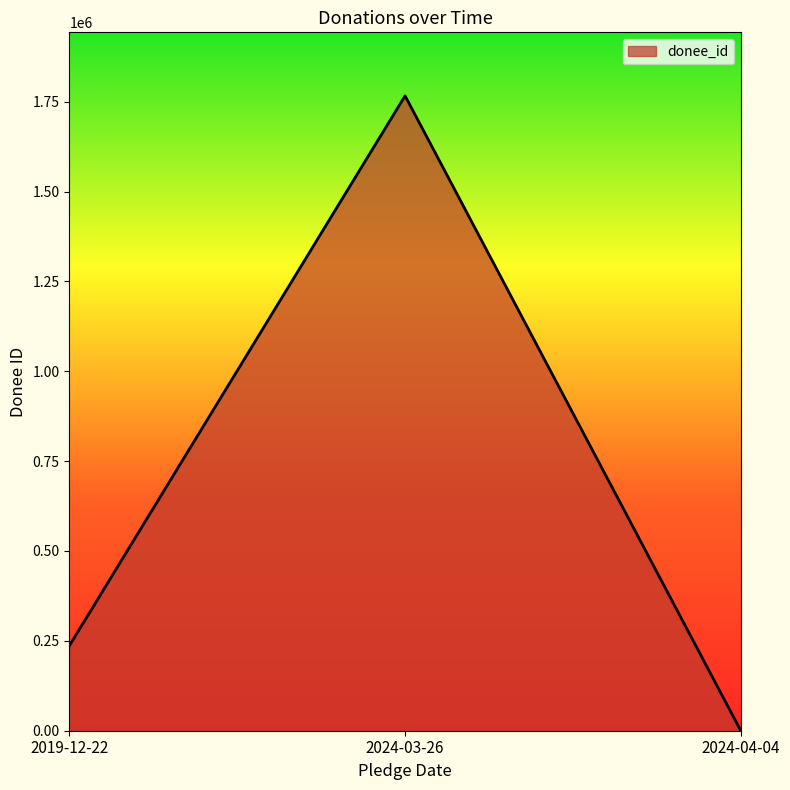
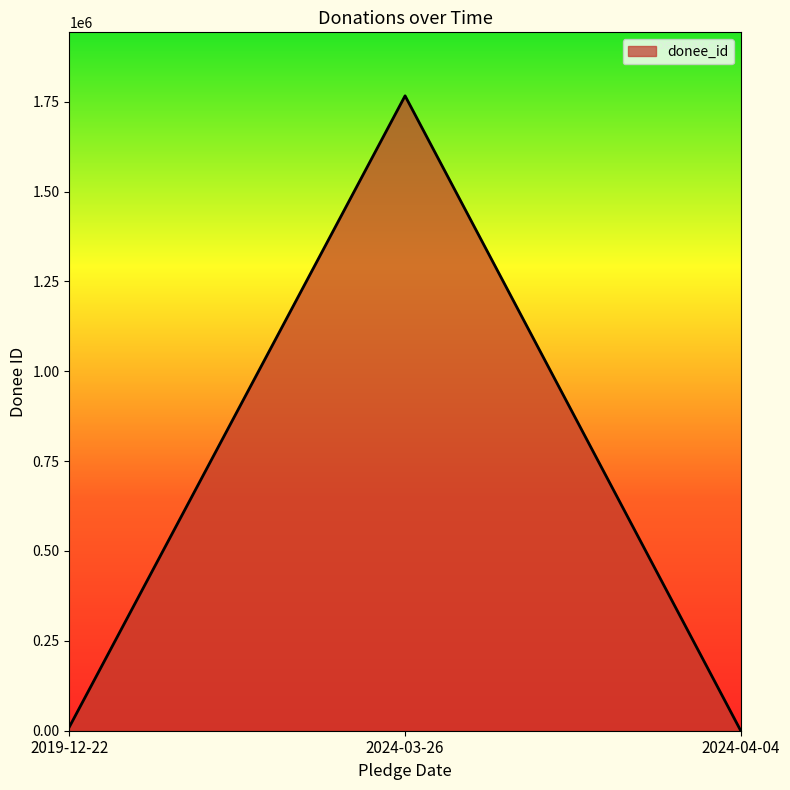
  {
-   "2019-12-22": 240000,
+   "2019-12-22": 10000,
    "2024-03-26": 1770000,
    "2024-04-04": 0
  }
